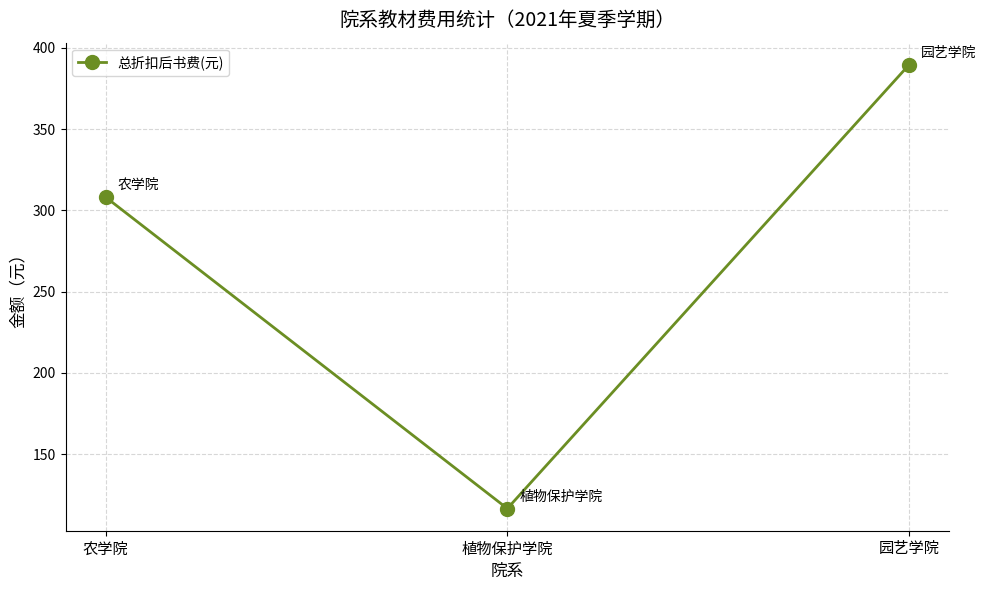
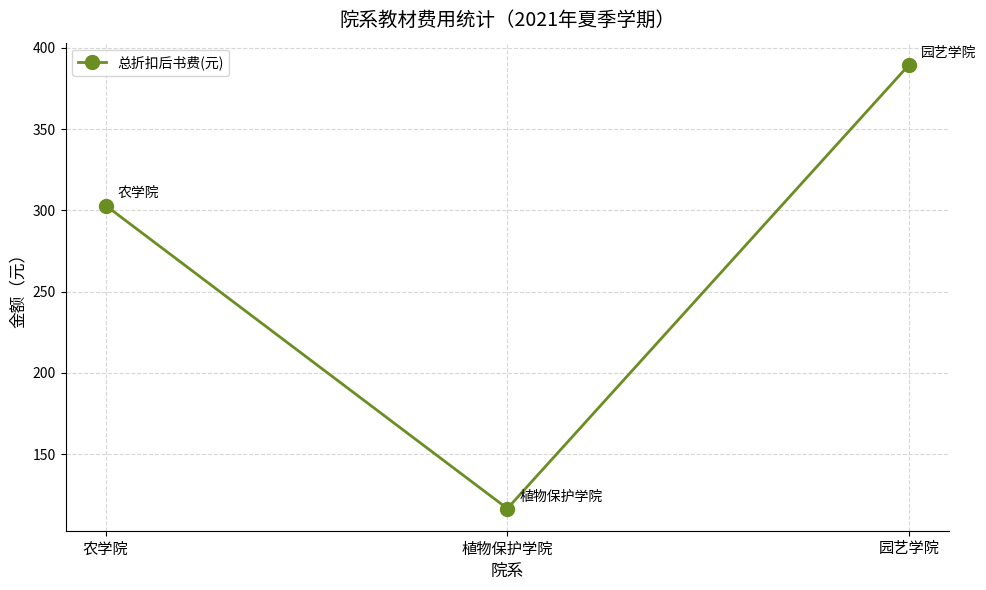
  {
-   "农学院": 308,
+   "农学院": 303,
    "植物保护学院": 117,
    "园艺学院": 390
  }
